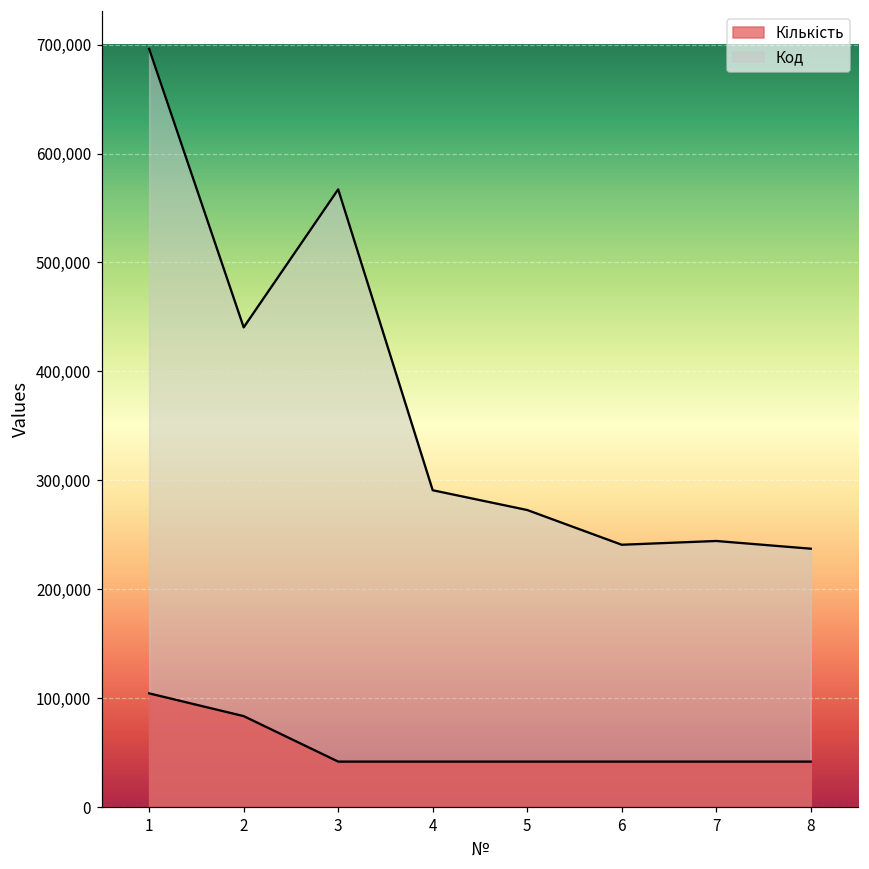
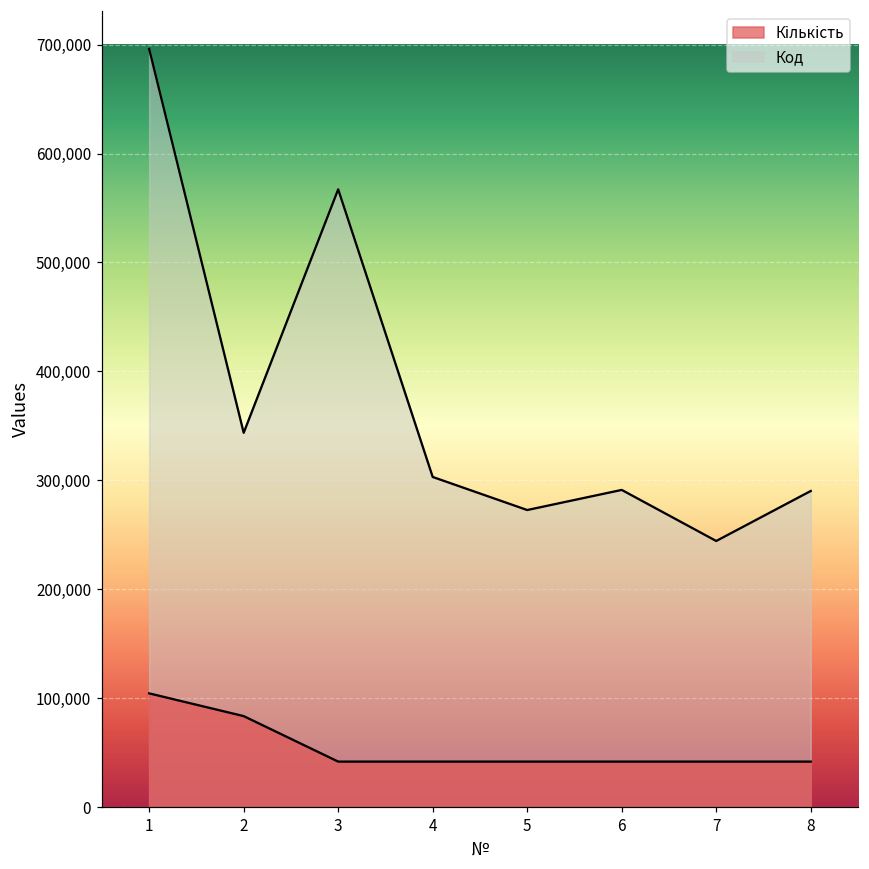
  {
    "Кількість": {
      "1": "100,000",
      "2": "80,000",
      "3": "40,000",
      "4": "40,000",
      "5": "40,000",
      "6": "40,000",
      "7": "40,000",
      "8": "40,000"
    },
    "Код": {
      "1": "700,000",
-     "2": "440,000",
+     "2": "340,000",
      "3": "570,000",
-     "4": "290,000",
+     "4": "300,000",
      "5": "270,000",
-     "6": "240,000",
+     "6": "290,000",
      "7": "240,000",
-     "8": "240,000"
+     "8": "290,000"
    }
  }
